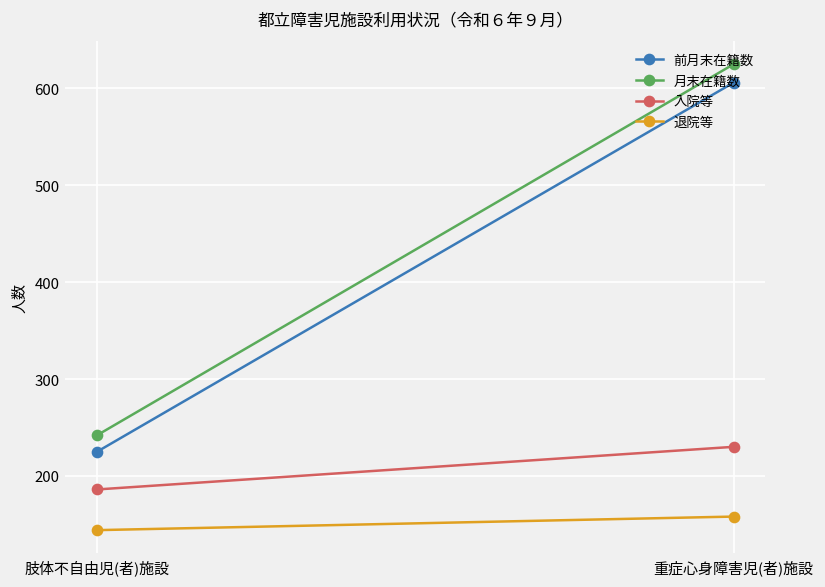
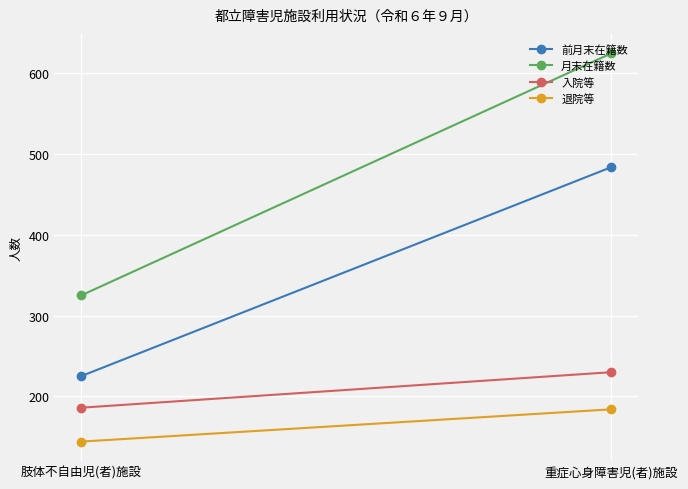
  {
    "前月末在籍数": {
      "肢体不自由児(者)施設": 230,
-     "重症心身障害児(者)施設": 610
+     "重症心身障害児(者)施設": 480
    },
    "月末在籍数": {
-     "肢体不自由児(者)施設": 240,
+     "肢体不自由児(者)施設": 330,
      "重症心身障害児(者)施設": 630
    },
    "入院等": {
      "肢体不自由児(者)施設": 190,
      "重症心身障害児(者)施設": 230
    },
    "退院等": {
      "肢体不自由児(者)施設": 140,
-     "重症心身障害児(者)施設": 160
+     "重症心身障害児(者)施設": 180
    }
  }
